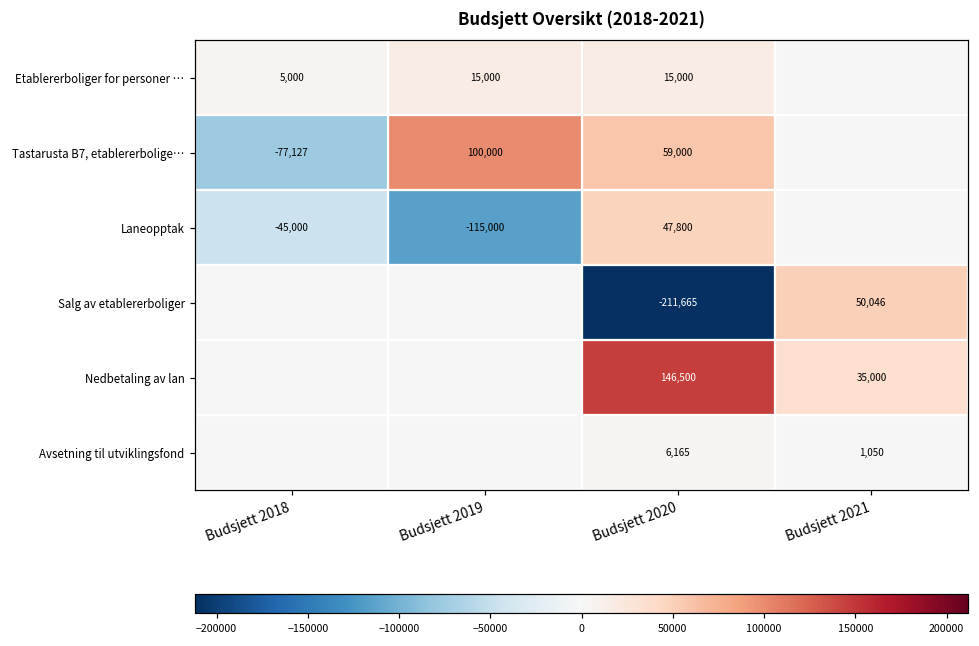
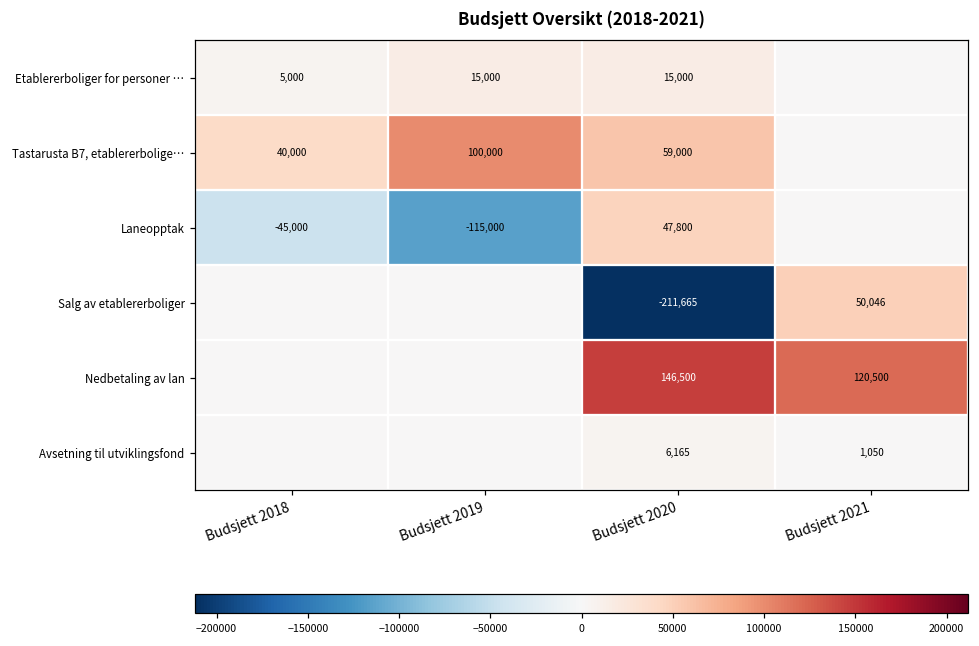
  {
    "Etablererboliger for personer …": {
      "Budsjett 2018": "5,000",
      "Budsjett 2019": "15,000",
      "Budsjett 2020": "15,000"
    },
    "Tastarusta B7, etablererbolige…": {
-     "Budsjett 2018": "-77,127",
+     "Budsjett 2018": "40,000",
      "Budsjett 2019": "100,000",
      "Budsjett 2020": "59,000"
    },
    "Laneopptak": {
      "Budsjett 2018": "-45,000",
      "Budsjett 2019": "-115,000",
      "Budsjett 2020": "47,800"
    },
    "Salg av etablererboliger": {
      "Budsjett 2020": "-211,665",
      "Budsjett 2021": "50,046"
    },
    "Nedbetaling av lan": {
      "Budsjett 2020": "146,500",
-     "Budsjett 2021": "35,000"
+     "Budsjett 2021": "120,500"
    },
    "Avsetning til utviklingsfond": {
      "Budsjett 2020": "6,165",
      "Budsjett 2021": "1,050"
    }
  }
